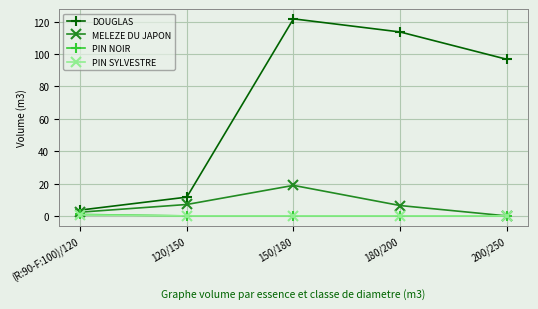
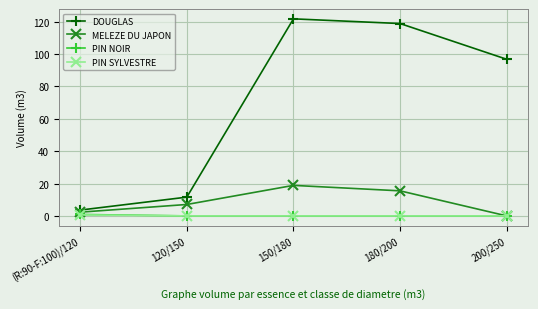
  {
    "DOUGLAS": {
      "120/150": 12,
      "150/180": 122,
-     "180/200": 114,
+     "180/200": 119,
      "200/250": 97
    },
    "MELEZE DU JAPON": {
      "120/150": 7,
      "150/180": 19,
-     "180/200": 6
+     "180/200": 15
    }
  }
